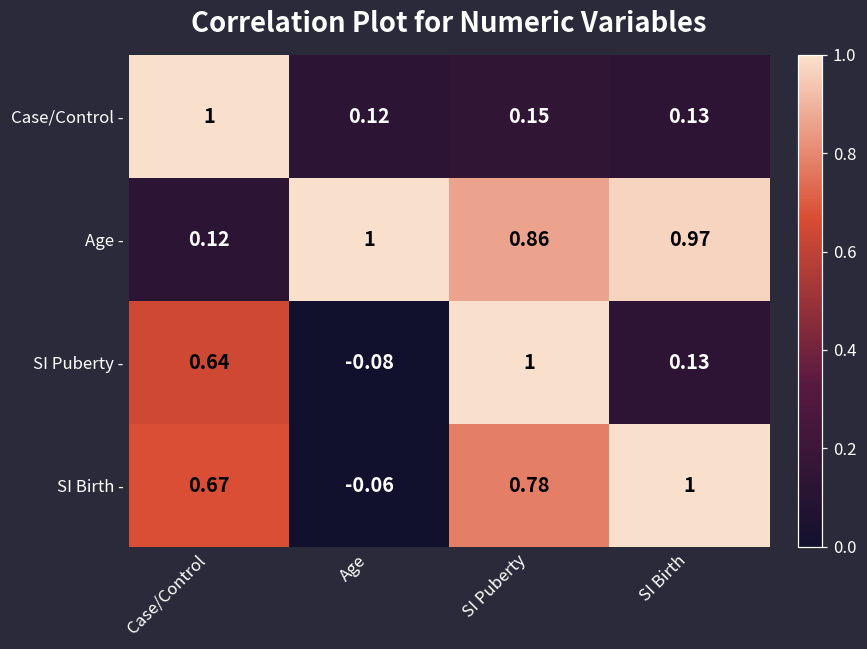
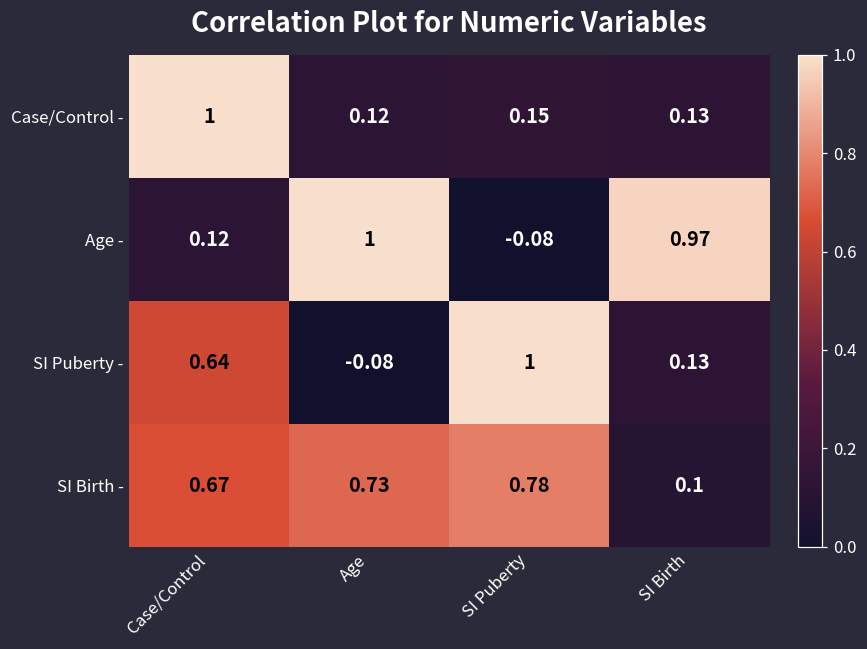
  {
    "Case/Control -": {
      "Case/Control": 1,
      "Age": 0.12,
      "SI Puberty": 0.15,
      "SI Birth": 0.13
    },
    "Age -": {
      "Case/Control": 0.12,
      "Age": 1,
-     "SI Puberty": 0.86,
+     "SI Puberty": -0.08,
      "SI Birth": 0.97
    },
    "SI Puberty -": {
      "Case/Control": 0.64,
      "Age": -0.08,
      "SI Puberty": 1,
      "SI Birth": 0.13
    },
    "SI Birth -": {
      "Case/Control": 0.67,
-     "Age": -0.06,
+     "Age": 0.73,
      "SI Puberty": 0.78,
-     "SI Birth": 1
+     "SI Birth": 0.1
    }
  }
